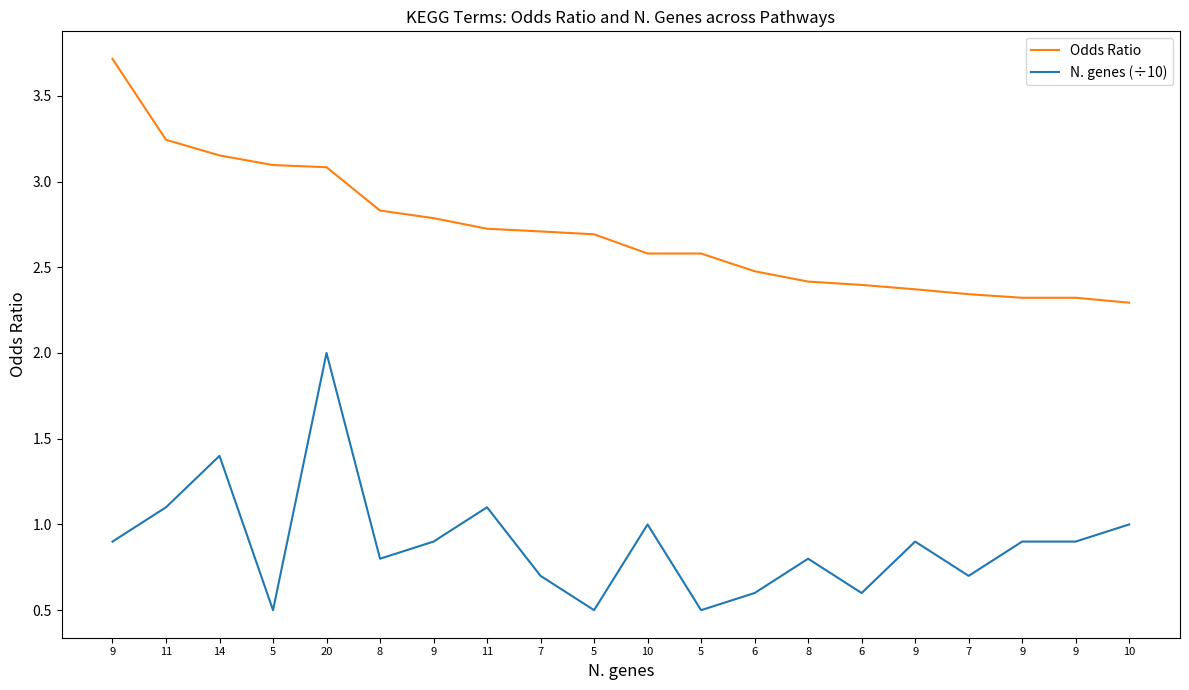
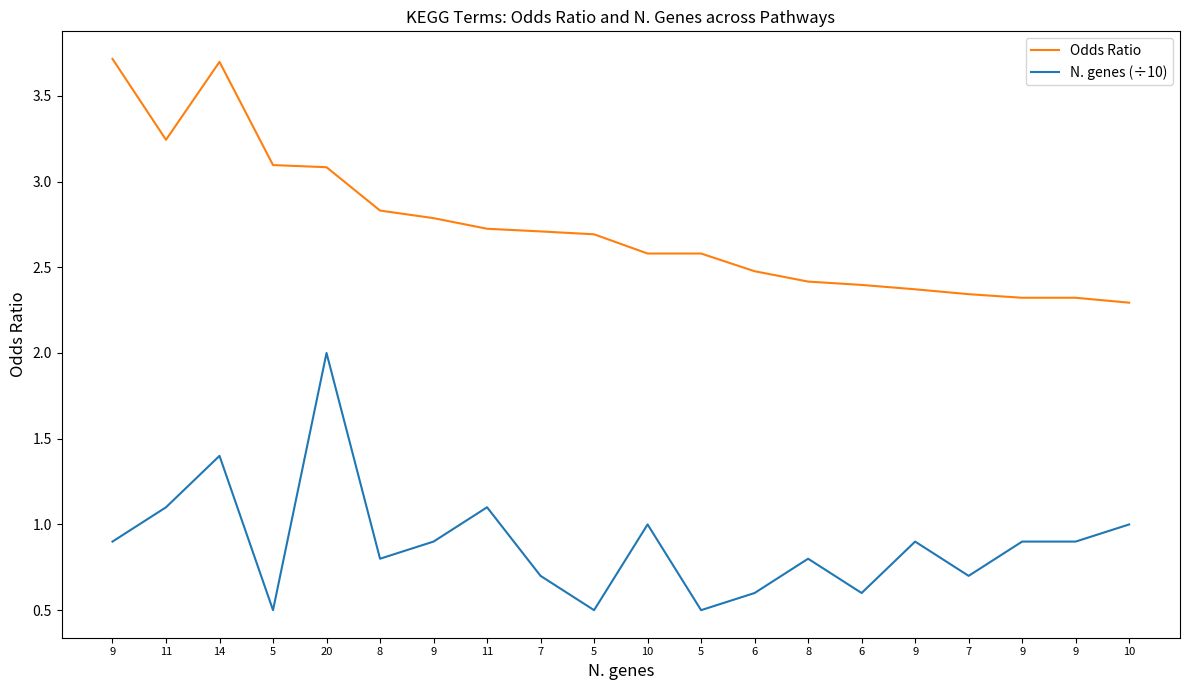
  {
    "Odds Ratio": {
-     "14": 3.15,
+     "14": 3.70,
      "20": 3.08
    },
    "N. genes (÷10)": {
      "14": 1.40,
      "20": 2.00
    }
  }
